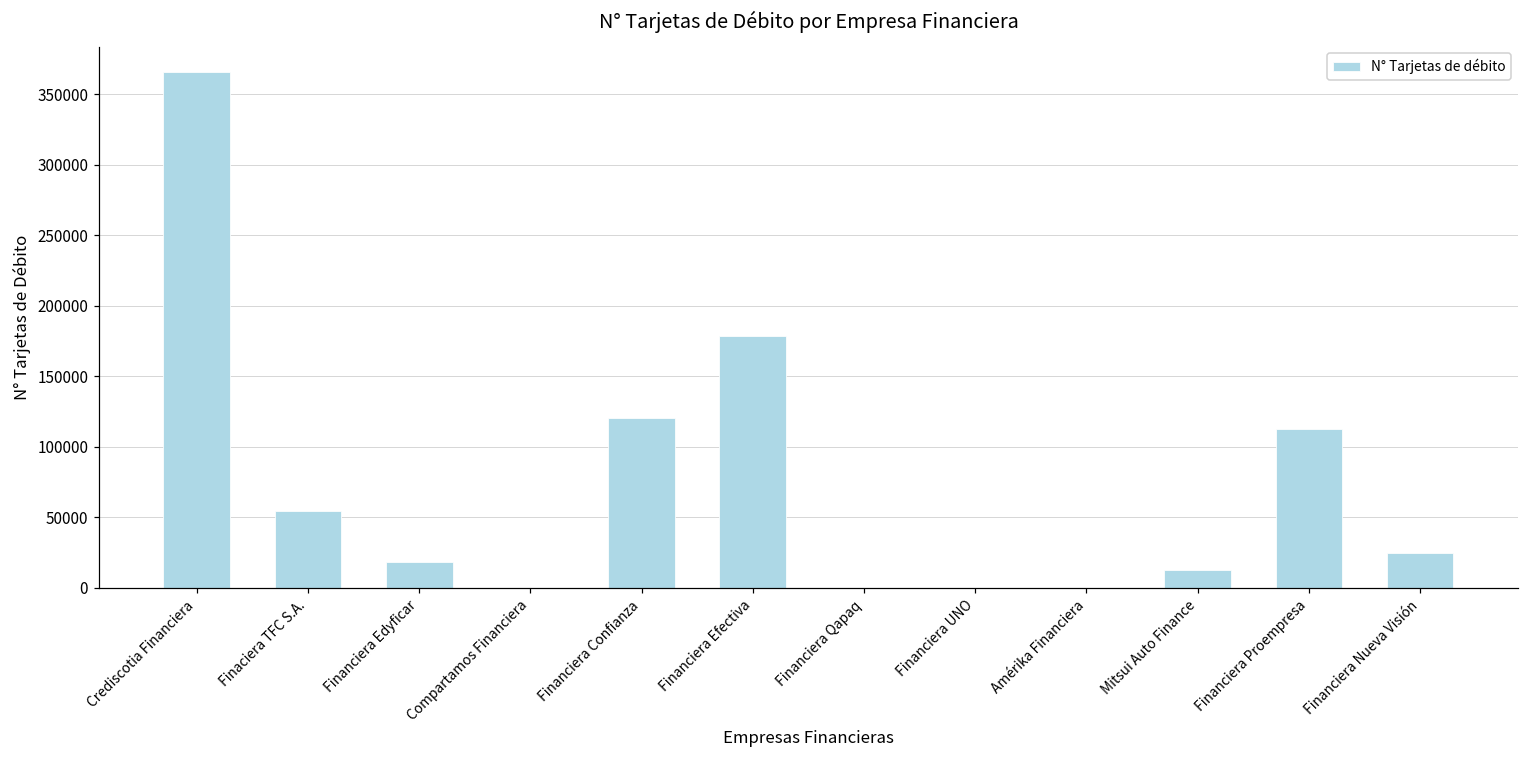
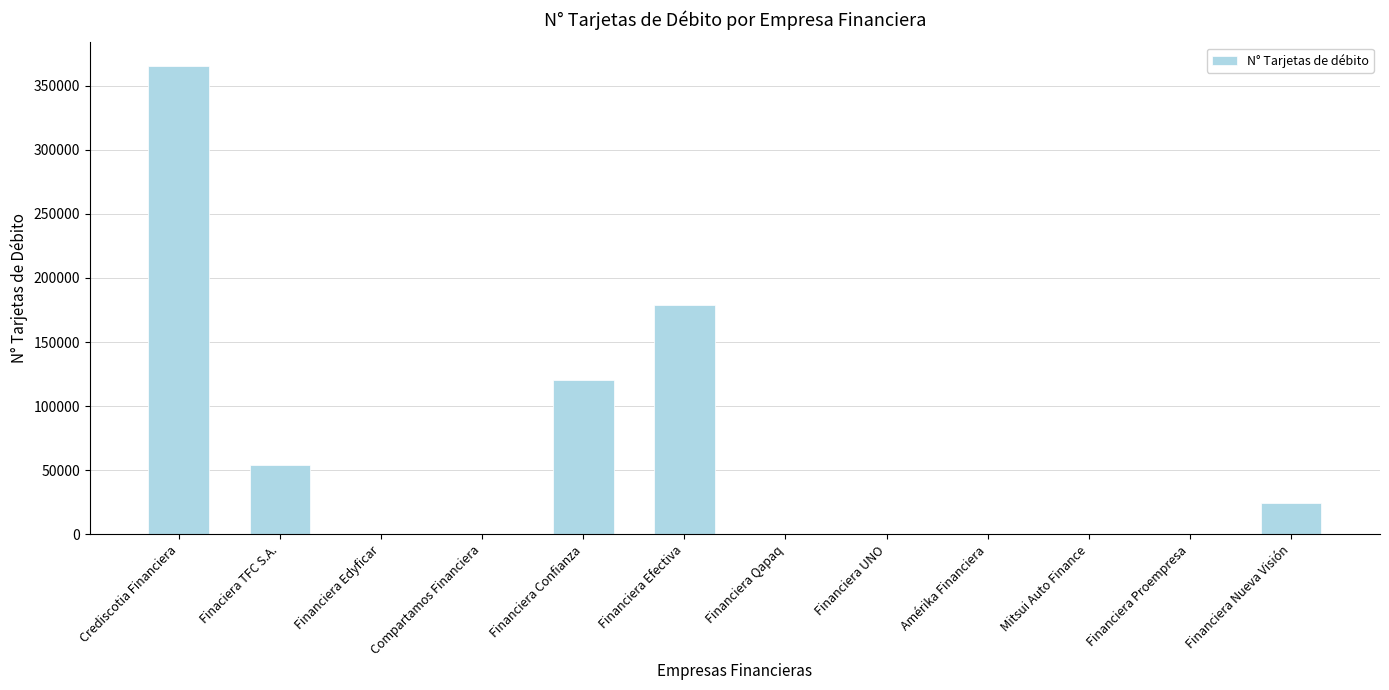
  {
    "Crediscotia Financiera": 365000,
    "Finaciera TFC S.A.": 54000,
-   "Financiera Edyficar": 18000,
+   "Financiera Edyficar": 0,
    "Compartamos Financiera": 0,
    "Financiera Confianza": 120000,
    "Financiera Efectiva": 179000,
    "Financiera Qapaq": 0,
    "Financiera UNO": 0,
    "Amérika Financiera": 0,
-   "Mitsui Auto Finance": 13000,
-   "Financiera Proempresa": 113000,
+   "Mitsui Auto Finance": 0,
+   "Financiera Proempresa": 0,
    "Financiera Nueva Visión": 24000
  }
